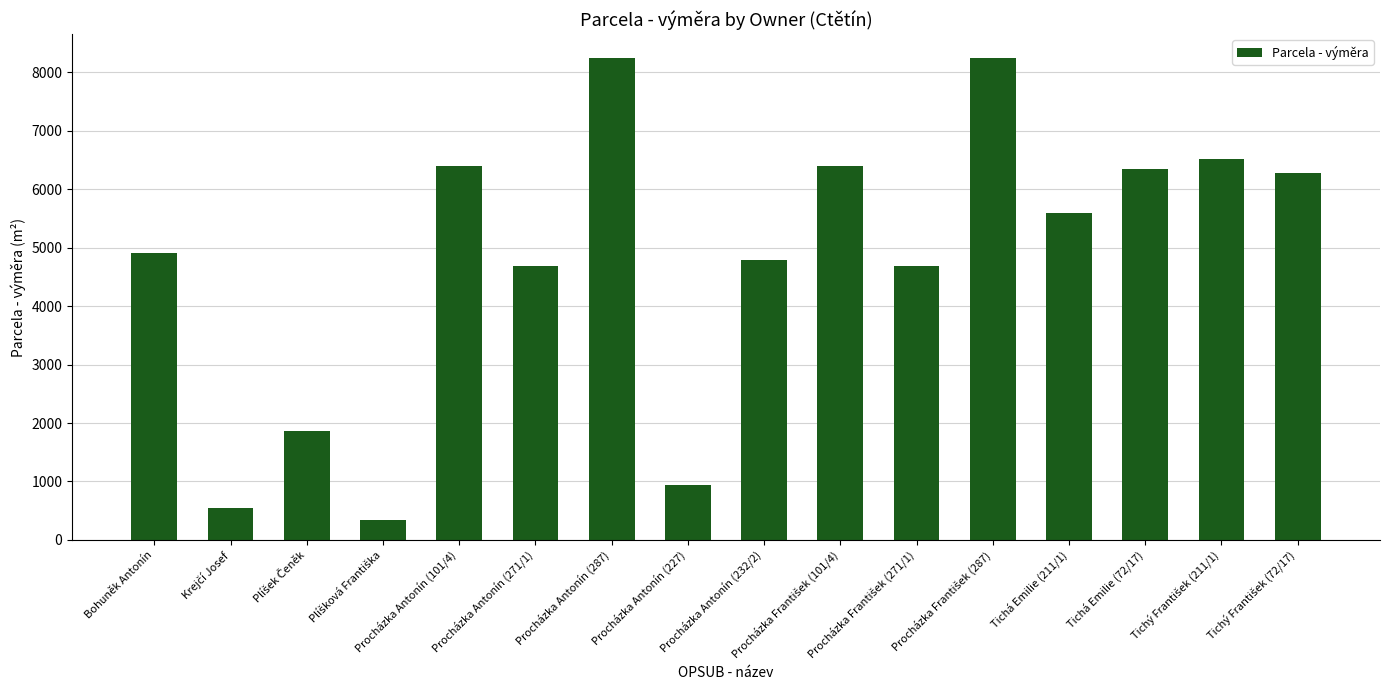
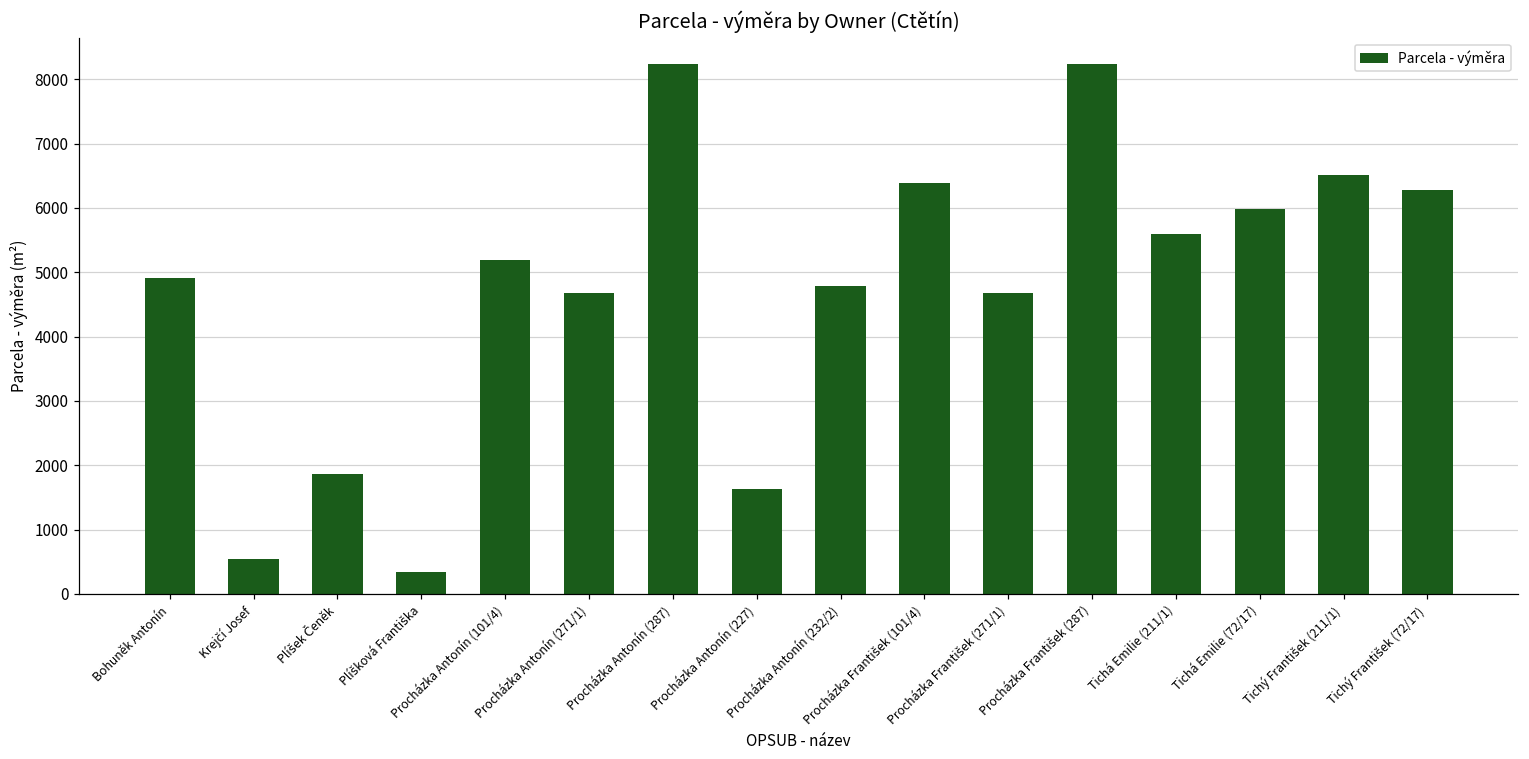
  {
    "Bohuněk Antonín": 4900,
    "Krejčí Josef": 500,
    "Plíšek Čeněk": 1900,
    "Plíšková Františka": 300,
-   "Procházka Antonín (101/4)": 6400,
+   "Procházka Antonín (101/4)": 5200,
    "Procházka Antonín (271/1)": 4700,
    "Procházka Antonín (287)": 8200,
-   "Procházka Antonín (227)": 900,
+   "Procházka Antonín (227)": 1600,
    "Procházka Antonín (232/2)": 4800,
    "Procházka František (101/4)": 6400,
    "Procházka František (271/1)": 4700,
    "Procházka František (287)": 8200,
    "Tichá Emilie (211/1)": 5600,
-   "Tichá Emilie (72/17)": 6300,
+   "Tichá Emilie (72/17)": 6000,
    "Tichý František (211/1)": 6500,
    "Tichý František (72/17)": 6300
  }
